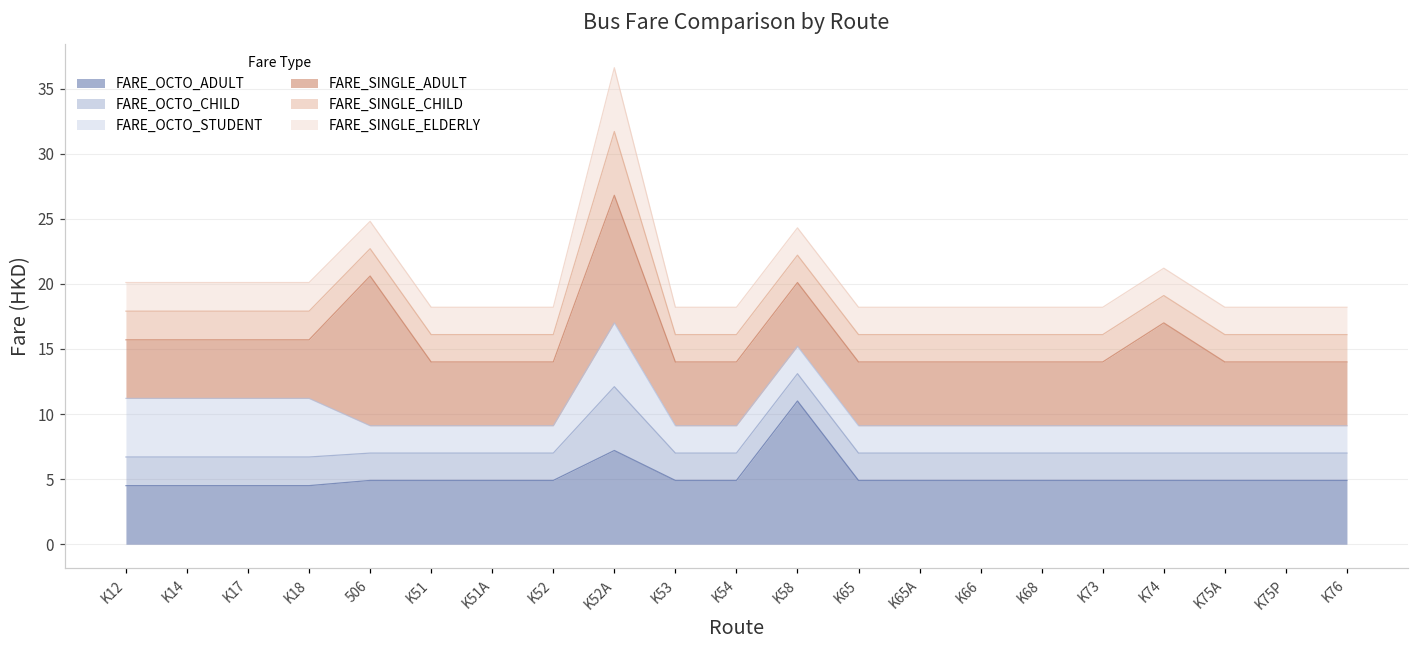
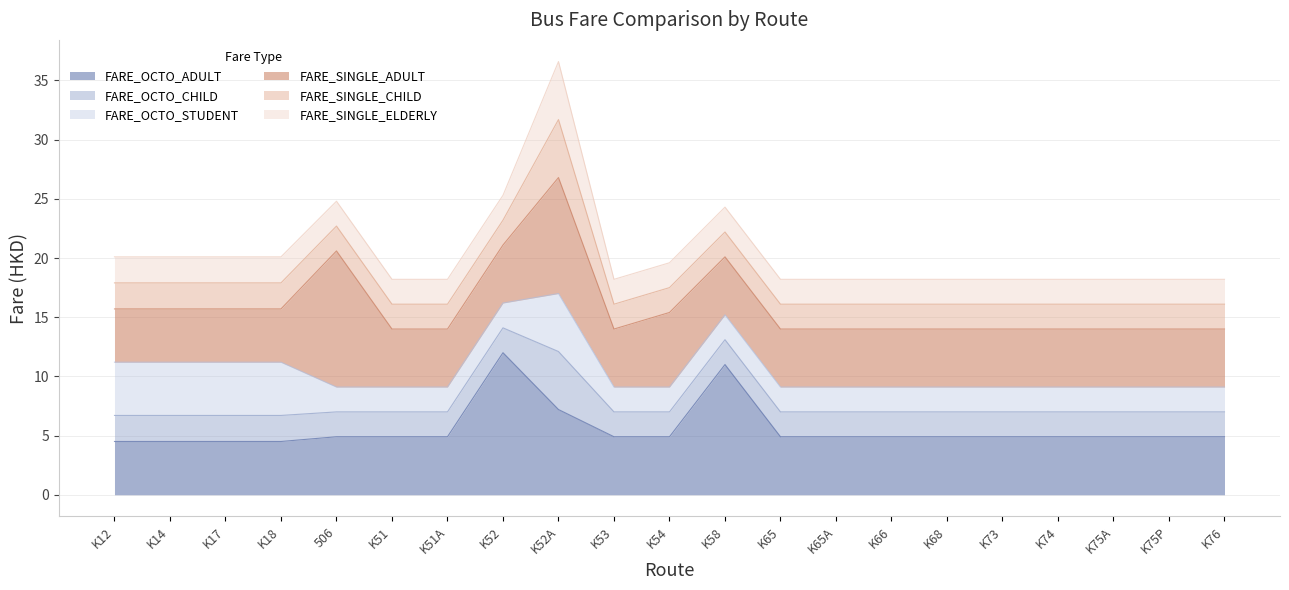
  {
    "FARE_OCTO_ADULT": {
      "K12": 4.5,
      "K14": 4.5,
      "K17": 4.5,
      "K18": 4.5,
      "506": 4.9,
      "K51": 4.9,
      "K51A": 4.9,
-     "K52": 4.9,
+     "K52": 12.0,
      "K52A": 7.2,
      "K53": 4.9,
      "K54": 4.9,
      "K58": 11.0,
      "K65": 4.9,
      "K65A": 4.9,
      "K66": 4.9,
      "K68": 4.9,
      "K73": 4.9,
      "K74": 4.9,
      "K75A": 4.9,
      "K75P": 4.9,
      "K76": 4.9
    },
    "FARE_SINGLE_ADULT": {
      "K12": 4.5,
      "K14": 4.5,
      "K17": 4.5,
      "K18": 4.5,
      "506": 11.5,
      "K51": 4.9,
      "K51A": 4.9,
      "K52": 4.9,
      "K52A": 9.8,
      "K53": 4.9,
-     "K54": 4.9,
+     "K54": 6.3,
      "K58": 4.9,
      "K65": 4.9,
      "K65A": 4.9,
      "K66": 4.9,
      "K68": 4.9,
      "K73": 4.9,
-     "K74": 7.9,
+     "K74": 4.9,
      "K75A": 4.9,
      "K75P": 4.9,
      "K76": 4.9
    }
  }
